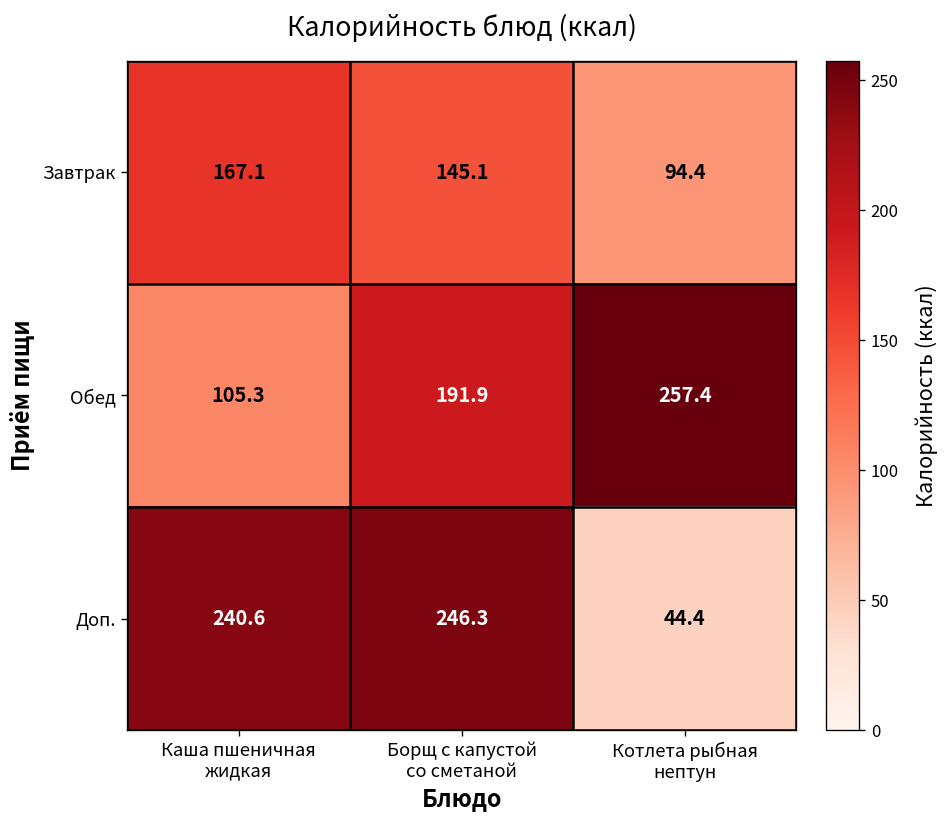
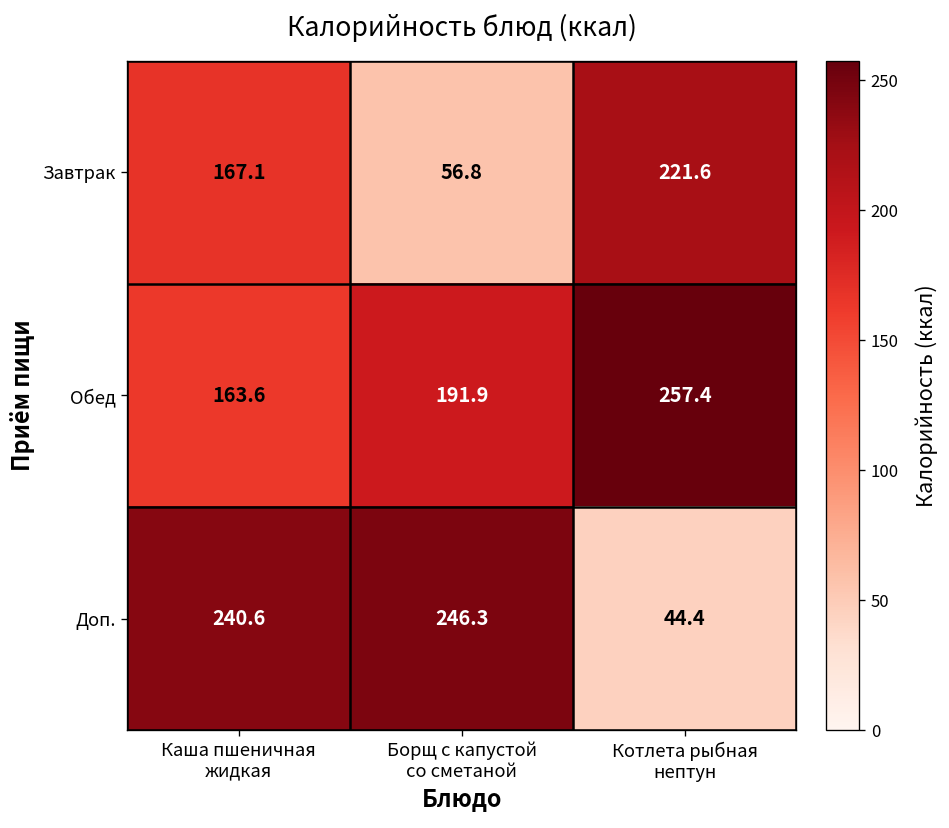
  {
    "Завтрак": {
      "Каша пшеничная жидкая": 167.1,
-     "Борщ с капустой со сметаной": 145.1,
-     "Котлета рыбная нептун": 94.4
+     "Борщ с капустой со сметаной": 56.8,
+     "Котлета рыбная нептун": 221.6
    },
    "Обед": {
-     "Каша пшеничная жидкая": 105.3,
+     "Каша пшеничная жидкая": 163.6,
      "Борщ с капустой со сметаной": 191.9,
      "Котлета рыбная нептун": 257.4
    },
    "Доп.": {
      "Каша пшеничная жидкая": 240.6,
      "Борщ с капустой со сметаной": 246.3,
      "Котлета рыбная нептун": 44.4
    }
  }
